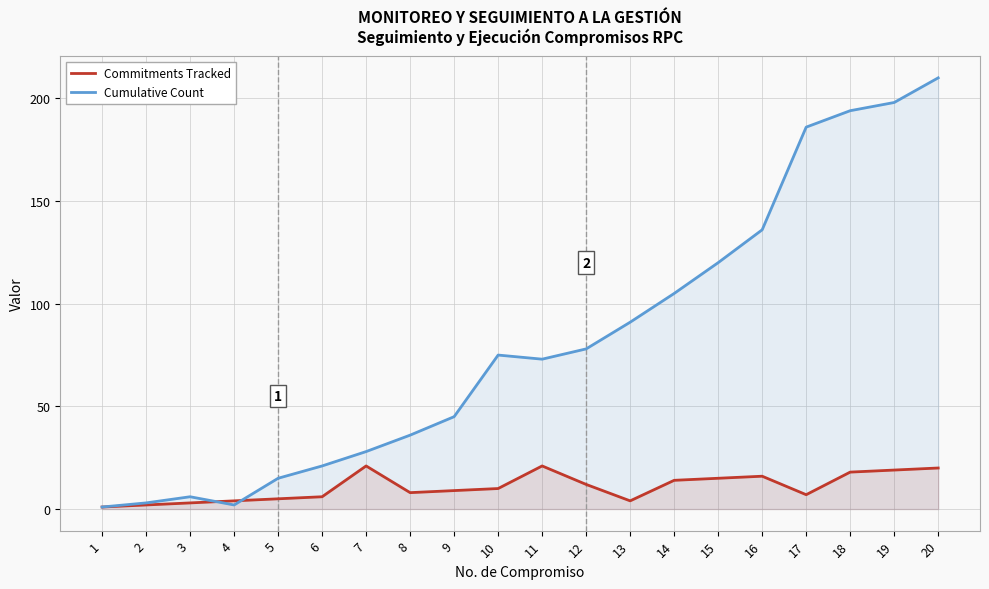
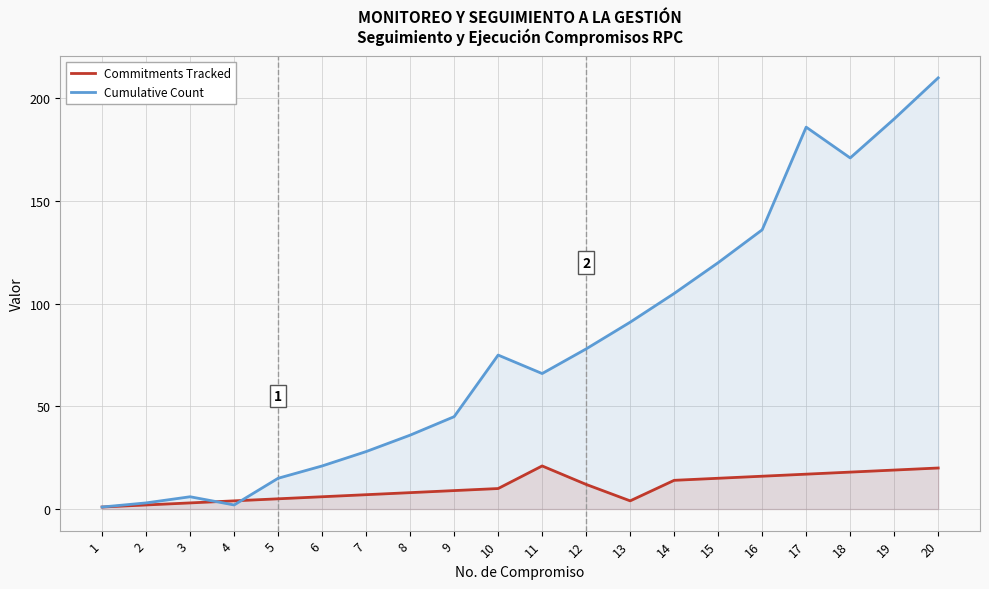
  {
    "Commitments Tracked": {
      "3": 3,
      "4": 4,
      "5": 5,
      "6": 6,
-     "7": 21,
+     "7": 7,
      "8": 8,
      "9": 9,
      "10": 10,
      "11": 21,
      "12": 12,
      "13": 4,
      "14": 14,
      "15": 15,
      "16": 16,
-     "17": 7,
+     "17": 17,
      "18": 18,
      "19": 19,
      "20": 20
    },
    "Cumulative Count": {
      "3": 6,
      "4": 2,
      "5": 15,
      "6": 21,
      "7": 28,
      "8": 36,
      "9": 45,
      "10": 75,
-     "11": 73,
+     "11": 66,
      "12": 78,
      "13": 91,
      "14": 105,
      "15": 120,
      "16": 136,
      "17": 186,
-     "18": 194,
-     "19": 198,
+     "18": 171,
+     "19": 190,
      "20": 210
    }
  }
